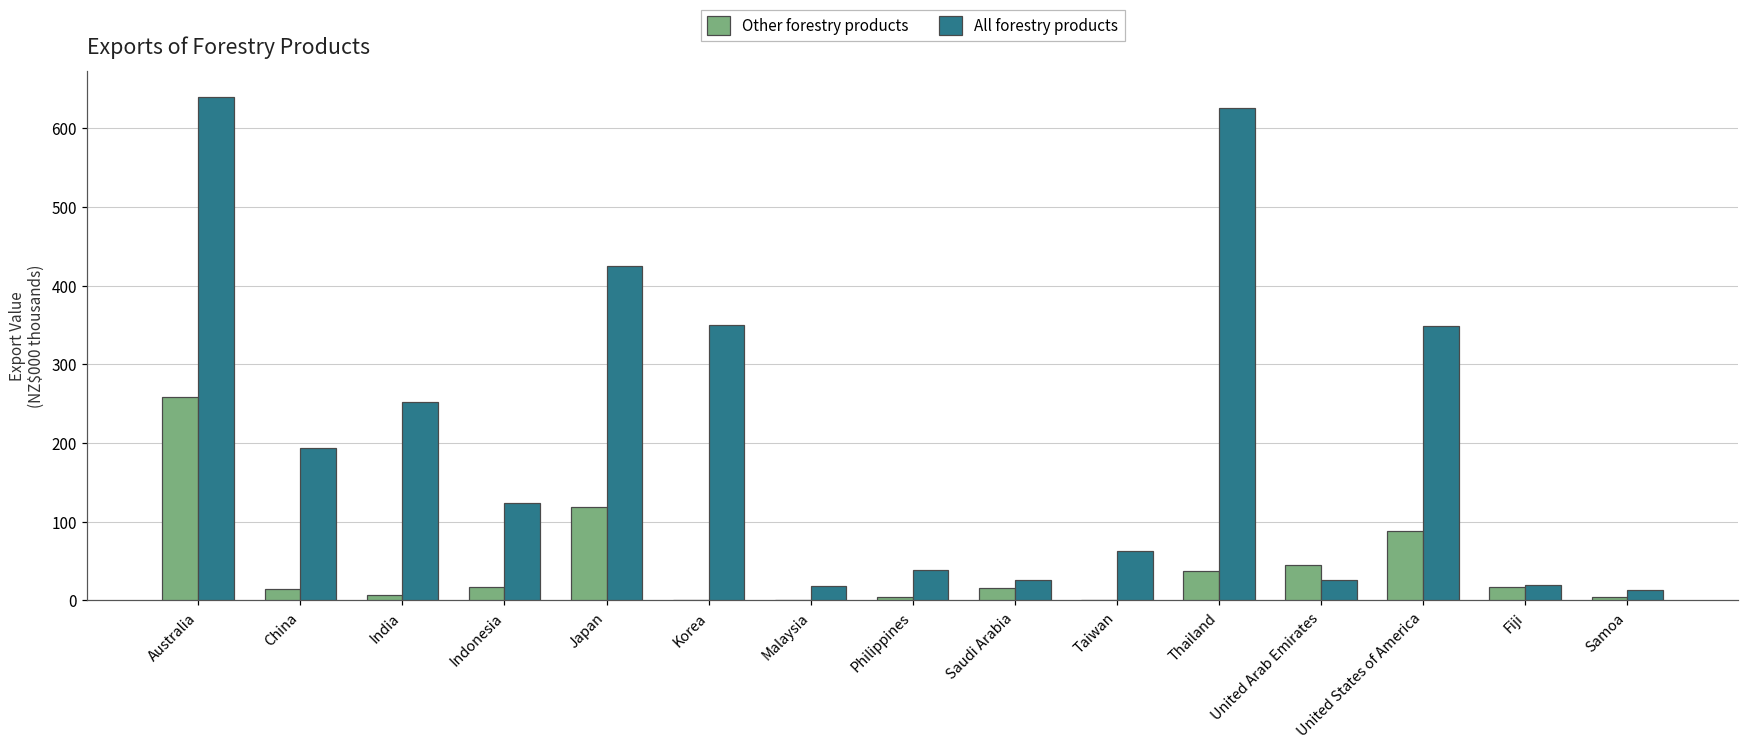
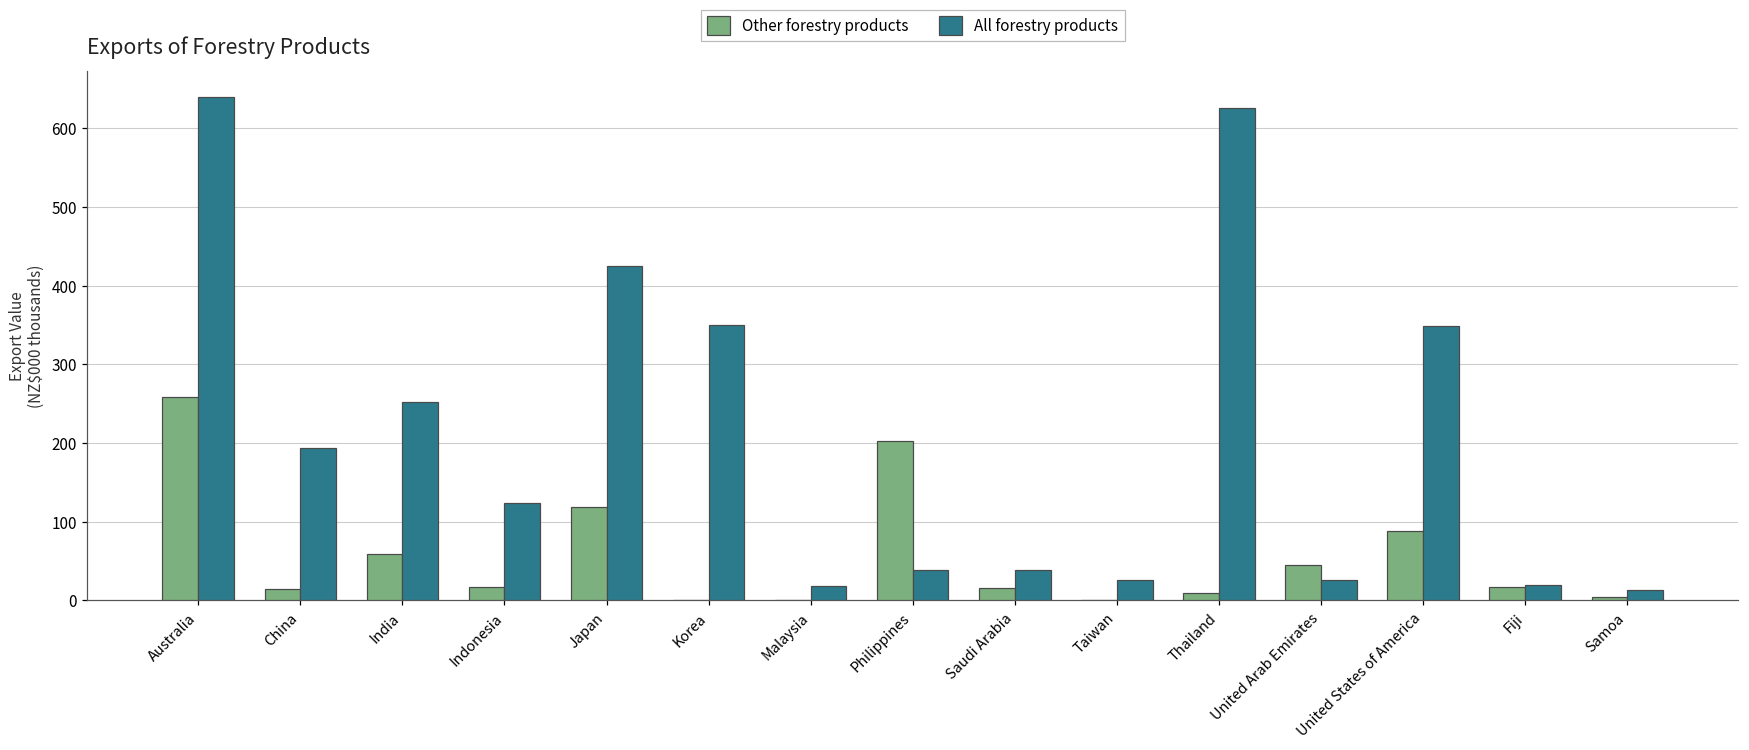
  {
    "Other forestry products": {
      "Australia": 260,
      "China": 10,
-     "India": 10,
+     "India": 60,
      "Indonesia": 20,
      "Japan": 120,
-     "Philippines": 0,
+     "Philippines": 200,
      "Saudi Arabia": 20,
-     "Thailand": 40,
+     "Thailand": 10,
      "United Arab Emirates": 40,
      "United States of America": 90,
      "Fiji": 20,
      "Samoa": 0
    },
    "All forestry products": {
      "Australia": 640,
      "China": 190,
      "India": 250,
      "Indonesia": 120,
      "Japan": 420,
      "Korea": 350,
      "Malaysia": 20,
      "Philippines": 40,
-     "Saudi Arabia": 30,
-     "Taiwan": 60,
+     "Saudi Arabia": 40,
+     "Taiwan": 30,
      "Thailand": 630,
      "United Arab Emirates": 30,
      "United States of America": 350,
      "Fiji": 20,
      "Samoa": 10
    }
  }
